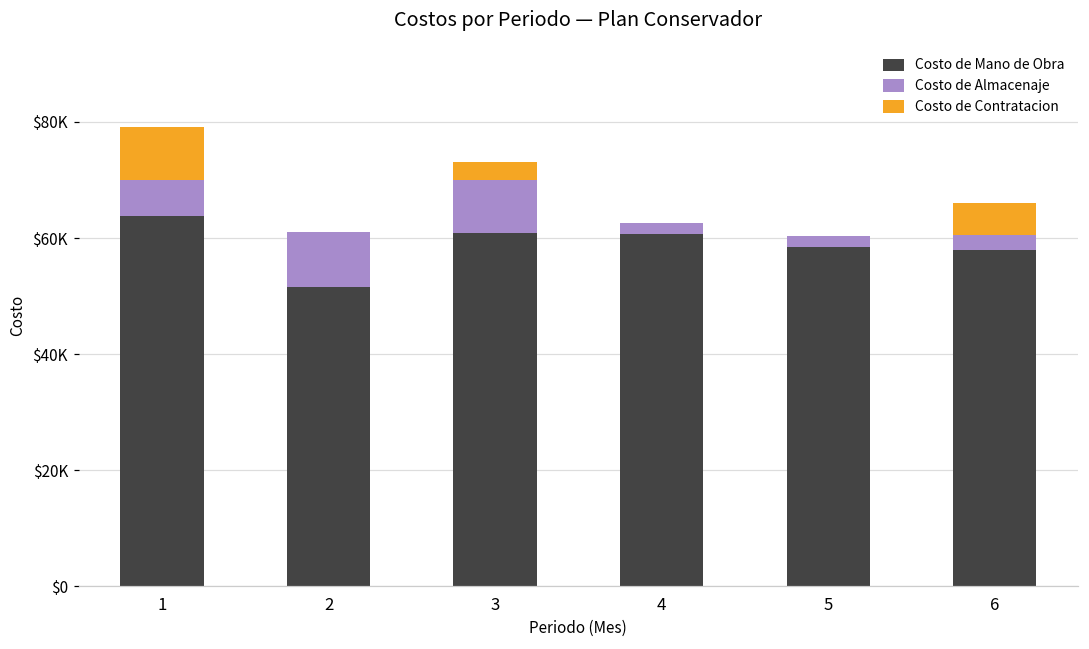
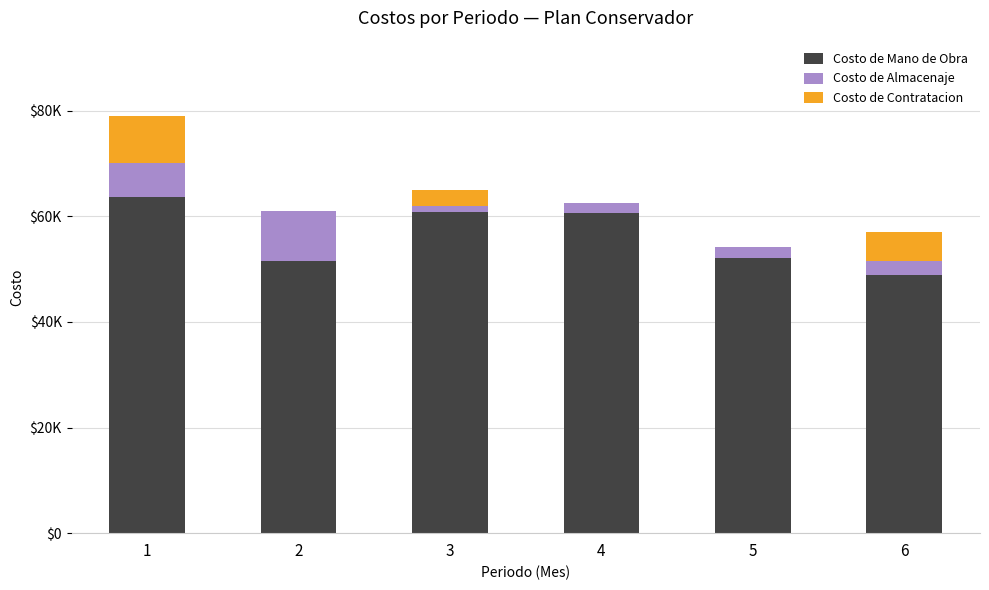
  {
    "Costo de Mano de Obra": {
      "1": "$64000",
      "2": "$52000",
      "3": "$61000",
      "4": "$61000",
-     "5": "$58000",
-     "6": "$58000"
+     "5": "$52000",
+     "6": "$49000"
    },
    "Costo de Almacenaje": {
      "1": "$6000",
      "2": "$10000",
-     "3": "$9000",
+     "3": "$1000",
      "4": "$2000",
      "5": "$2000",
      "6": "$3000"
    },
    "Costo de Contratacion": {
      "1": "$9000",
      "2": "$0",
      "3": "$3000",
      "4": "$0",
      "5": "$0",
      "6": "$6000"
    }
  }
